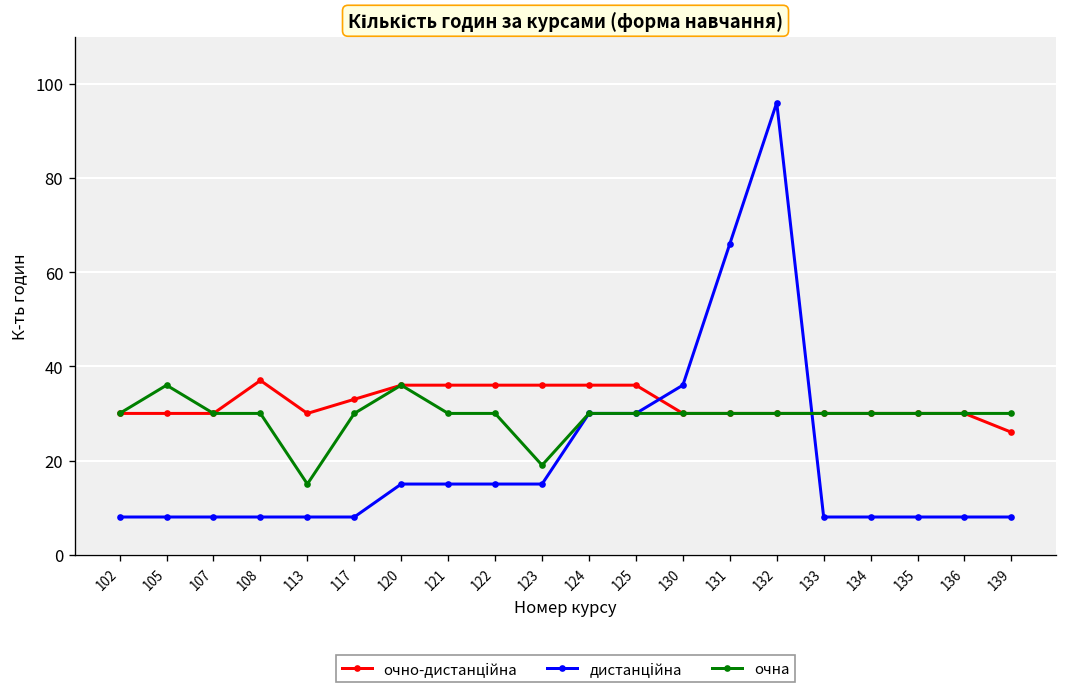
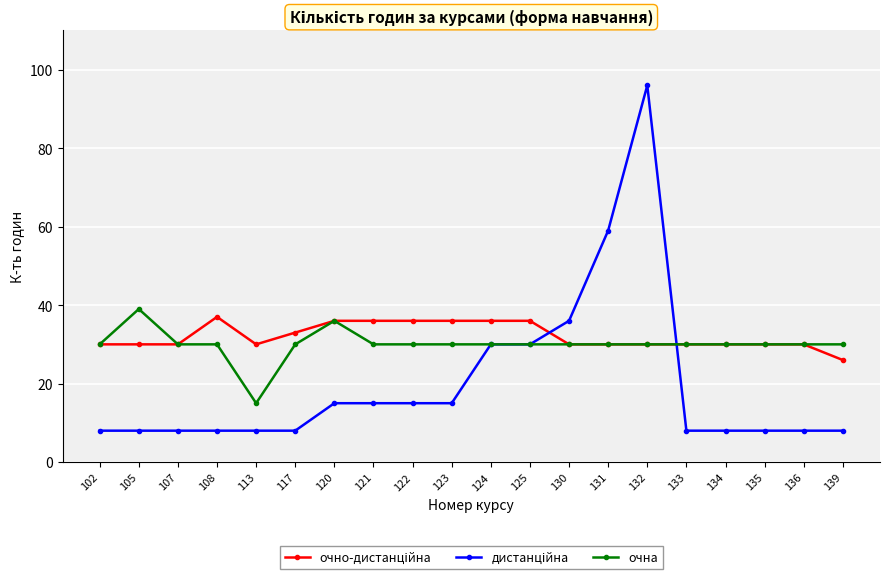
  {
    "очно-дистанційна": {
      "105": 30,
      "108": 37,
      "113": 30,
      "117": 33,
      "121": 36,
      "122": 36,
      "123": 36,
      "124": 36,
      "125": 36,
      "139": 26
    },
    "дистанційна": {
      "102": 8,
      "105": 8,
      "107": 8,
      "108": 8,
      "113": 8,
      "117": 8,
      "120": 15,
      "121": 15,
      "122": 15,
      "123": 15,
      "130": 36,
-     "131": 66,
+     "131": 59,
      "132": 96,
      "133": 8,
      "134": 8,
      "135": 8,
      "136": 8,
      "139": 8
    },
    "очна": {
-     "105": 36,
+     "105": 39,
      "108": 30,
      "113": 15,
      "117": 30,
      "121": 30,
      "122": 30,
-     "123": 19,
+     "123": 30,
      "139": 30
    }
  }
